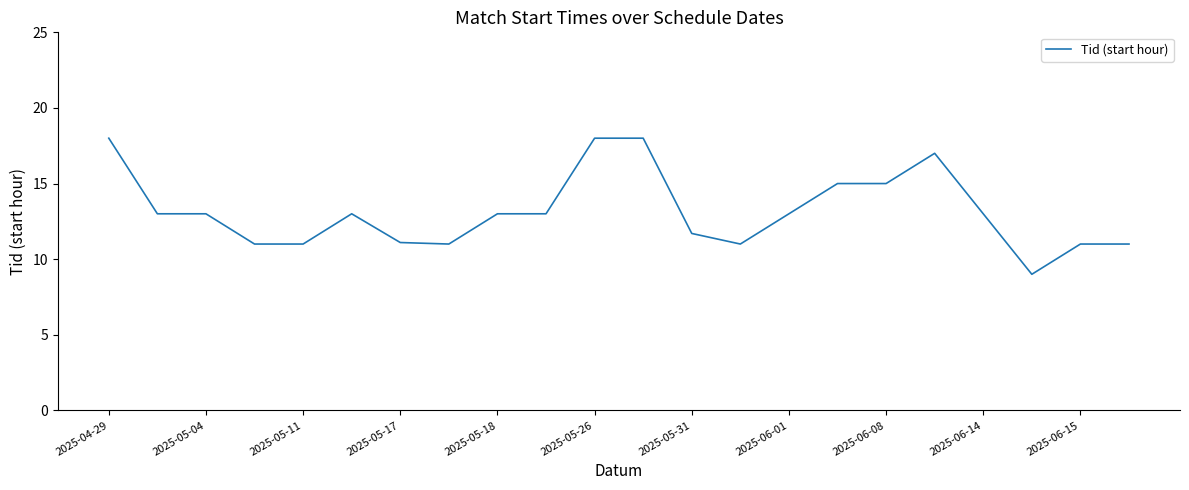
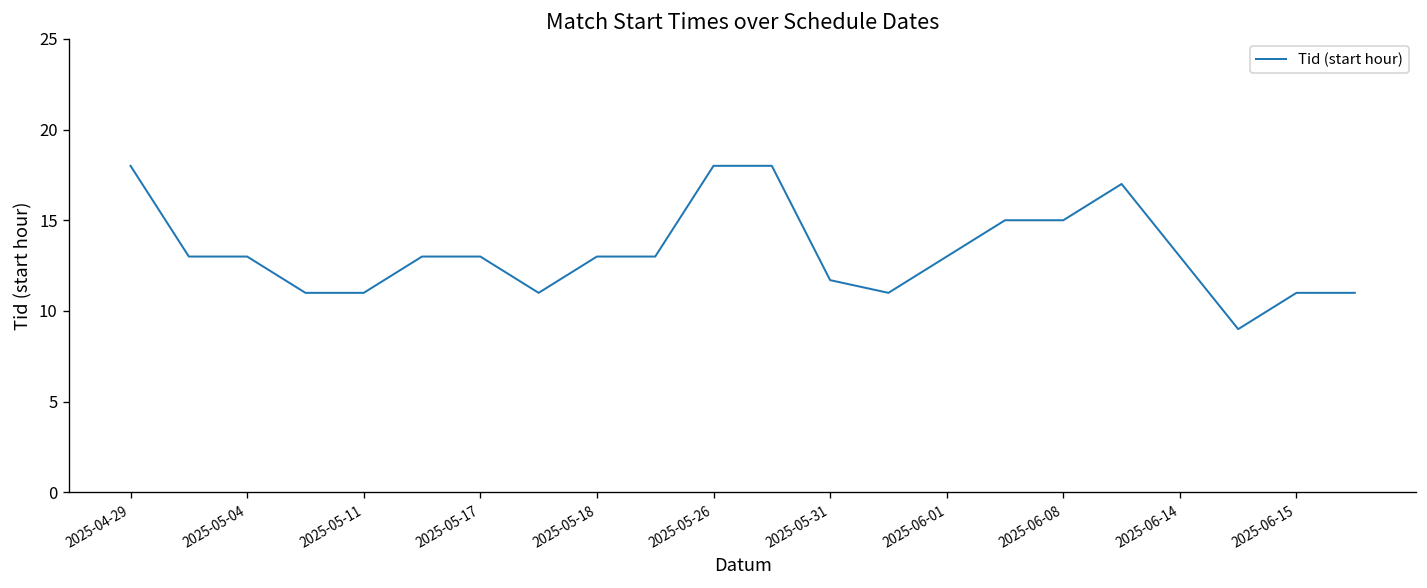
  {
    "2025-04-29": 18.0,
-   "2025-05-17": 11.1,
+   "2025-05-17": 13.0,
    "2025-05-31": 11.7,
    "2025-06-14": 13.0
  }
